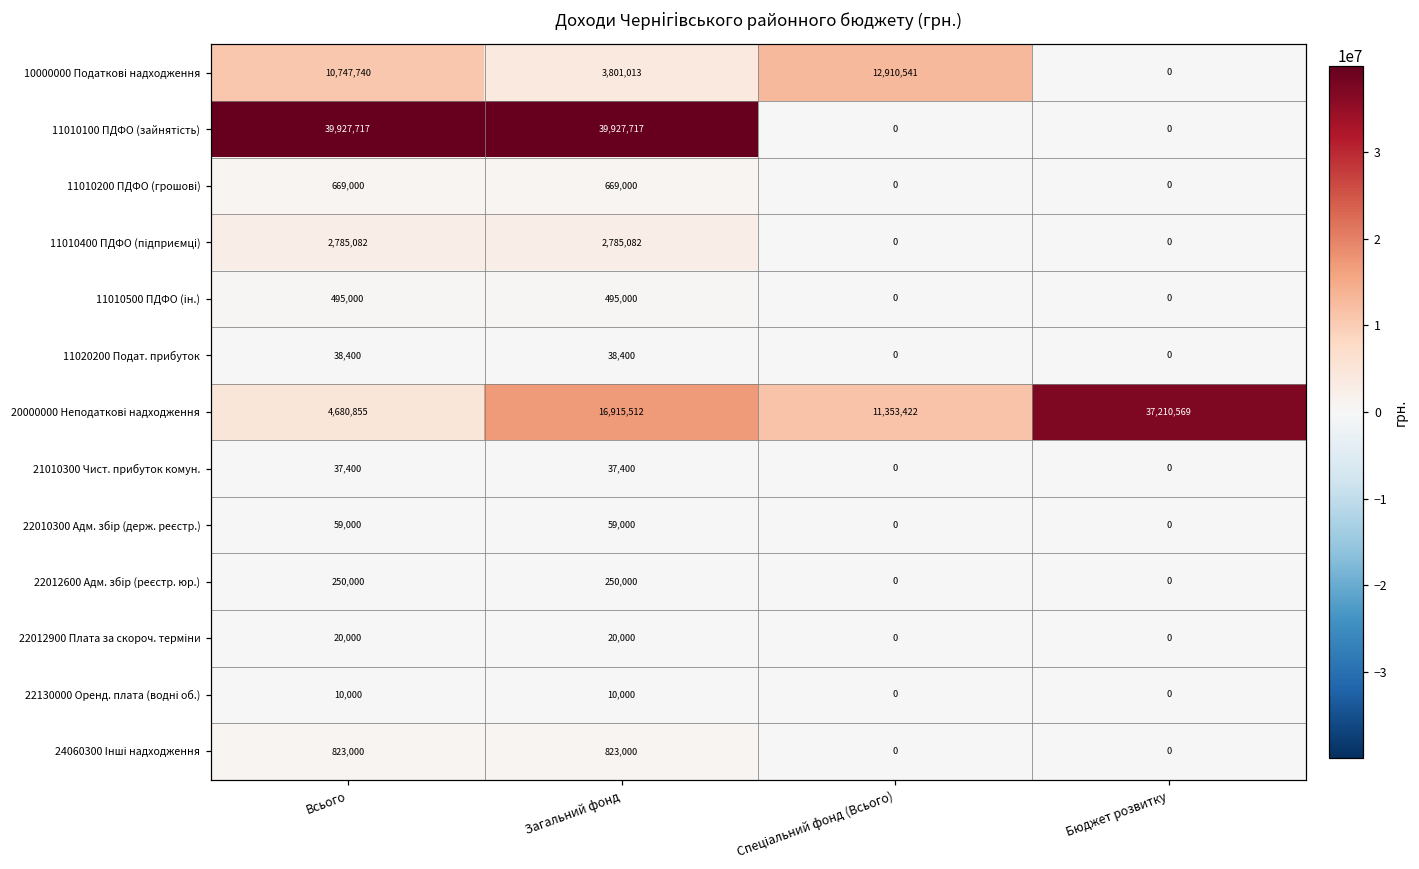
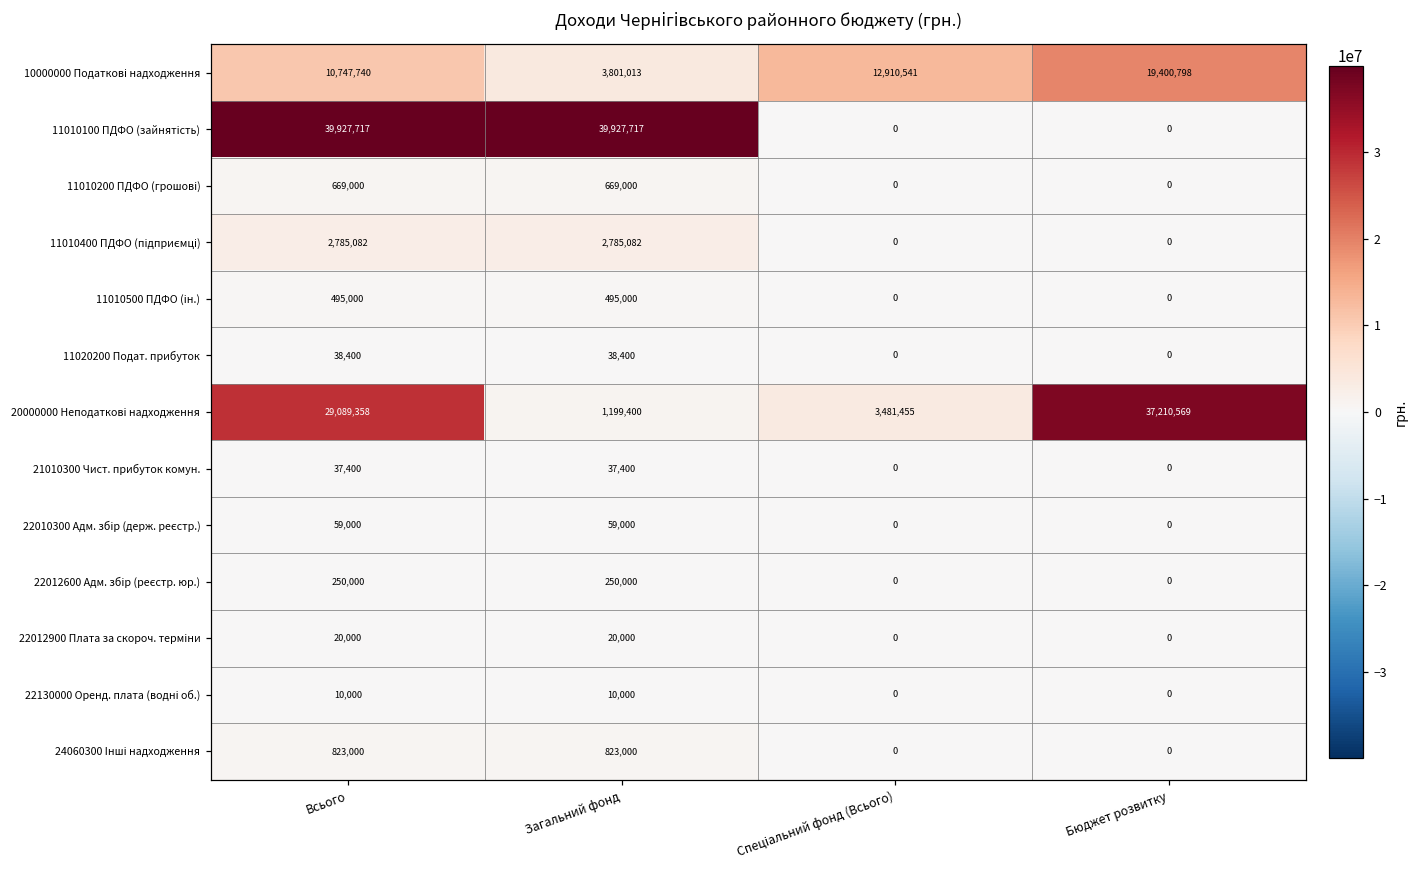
  {
    "10000000 Податкові надходження": {
      "Всього": "10,747,740",
      "Загальний фонд": "3,801,013",
      "Спеціальний фонд (Всього)": "12,910,541",
-     "Бюджет розвитку": "0"
+     "Бюджет розвитку": "19,400,798"
    },
    "11010100 ПДФО (зайнятість)": {
      "Всього": "39,927,717",
      "Загальний фонд": "39,927,717",
      "Спеціальний фонд (Всього)": "0",
      "Бюджет розвитку": "0"
    },
    "11010200 ПДФО (грошові)": {
      "Всього": "669,000",
      "Загальний фонд": "669,000",
      "Спеціальний фонд (Всього)": "0",
      "Бюджет розвитку": "0"
    },
    "11010400 ПДФО (підприємці)": {
      "Всього": "2,785,082",
      "Загальний фонд": "2,785,082",
      "Спеціальний фонд (Всього)": "0",
      "Бюджет розвитку": "0"
    },
    "11010500 ПДФО (ін.)": {
      "Всього": "495,000",
      "Загальний фонд": "495,000",
      "Спеціальний фонд (Всього)": "0",
      "Бюджет розвитку": "0"
    },
    "11020200 Подат. прибуток": {
      "Всього": "38,400",
      "Загальний фонд": "38,400",
      "Спеціальний фонд (Всього)": "0",
      "Бюджет розвитку": "0"
    },
    "20000000 Неподаткові надходження": {
-     "Всього": "4,680,855",
-     "Загальний фонд": "16,915,512",
-     "Спеціальний фонд (Всього)": "11,353,422",
+     "Всього": "29,089,358",
+     "Загальний фонд": "1,199,400",
+     "Спеціальний фонд (Всього)": "3,481,455",
      "Бюджет розвитку": "37,210,569"
    },
    "21010300 Чист. прибуток комун.": {
      "Всього": "37,400",
      "Загальний фонд": "37,400",
      "Спеціальний фонд (Всього)": "0",
      "Бюджет розвитку": "0"
    },
    "22010300 Адм. збір (держ. реєстр.)": {
      "Всього": "59,000",
      "Загальний фонд": "59,000",
      "Спеціальний фонд (Всього)": "0",
      "Бюджет розвитку": "0"
    },
    "22012600 Адм. збір (реєстр. юр.)": {
      "Всього": "250,000",
      "Загальний фонд": "250,000",
      "Спеціальний фонд (Всього)": "0",
      "Бюджет розвитку": "0"
    },
    "22012900 Плата за скороч. терміни": {
      "Всього": "20,000",
      "Загальний фонд": "20,000",
      "Спеціальний фонд (Всього)": "0",
      "Бюджет розвитку": "0"
    },
    "22130000 Оренд. плата (водні об.)": {
      "Всього": "10,000",
      "Загальний фонд": "10,000",
      "Спеціальний фонд (Всього)": "0",
      "Бюджет розвитку": "0"
    },
    "24060300 Інші надходження": {
      "Всього": "823,000",
      "Загальний фонд": "823,000",
      "Спеціальний фонд (Всього)": "0",
      "Бюджет розвитку": "0"
    }
  }
